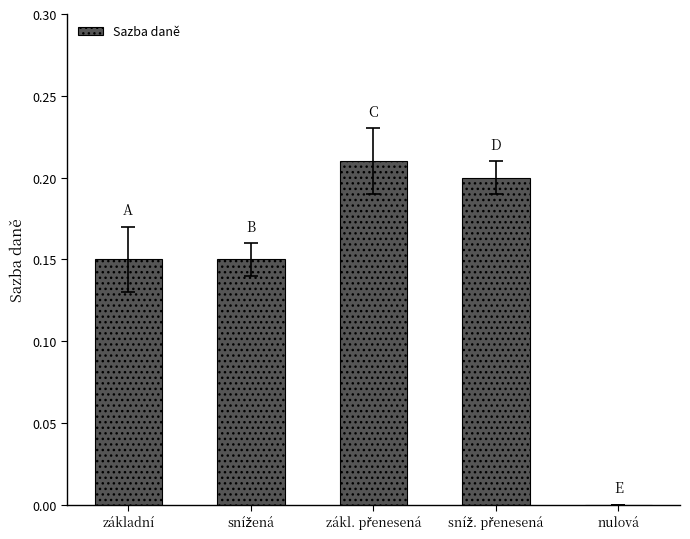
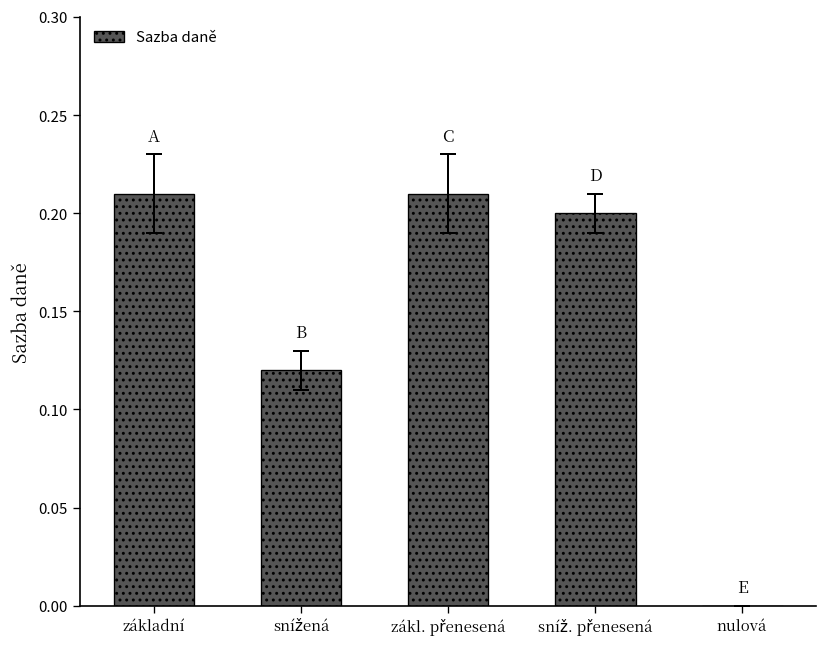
  {
    "Sazba daně": {
-     "základní": 0.15,
-     "snížená": 0.15,
+     "základní": 0.21,
+     "snížená": 0.12,
      "zákl. přenesená": 0.21,
      "sníž. přenesená": 0.20,
      "nulová": 0.00
    }
  }
